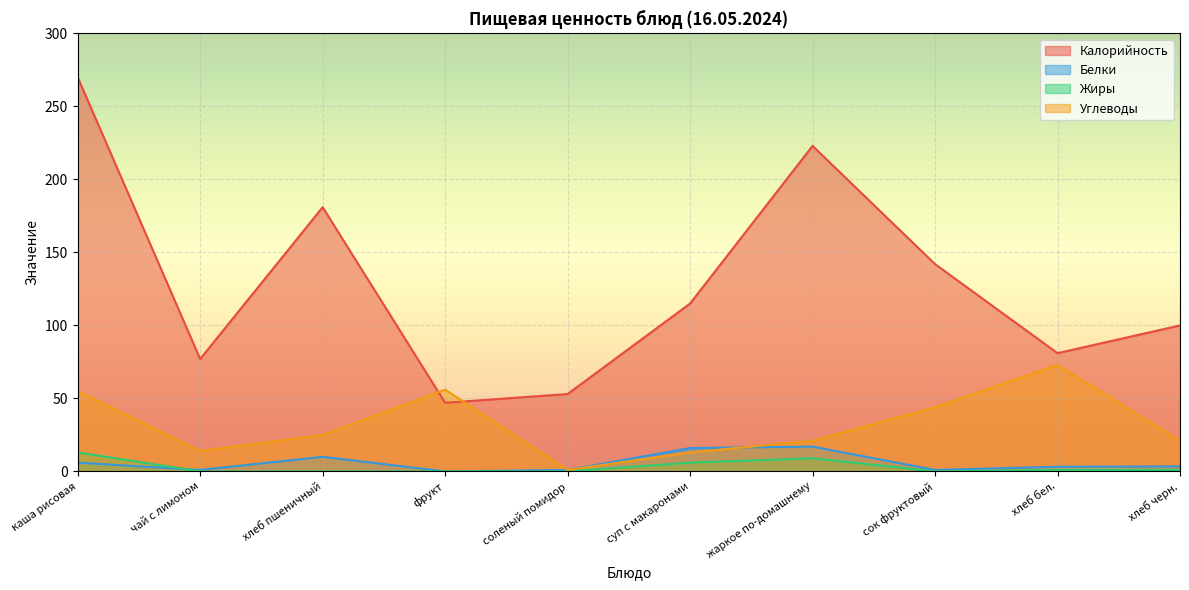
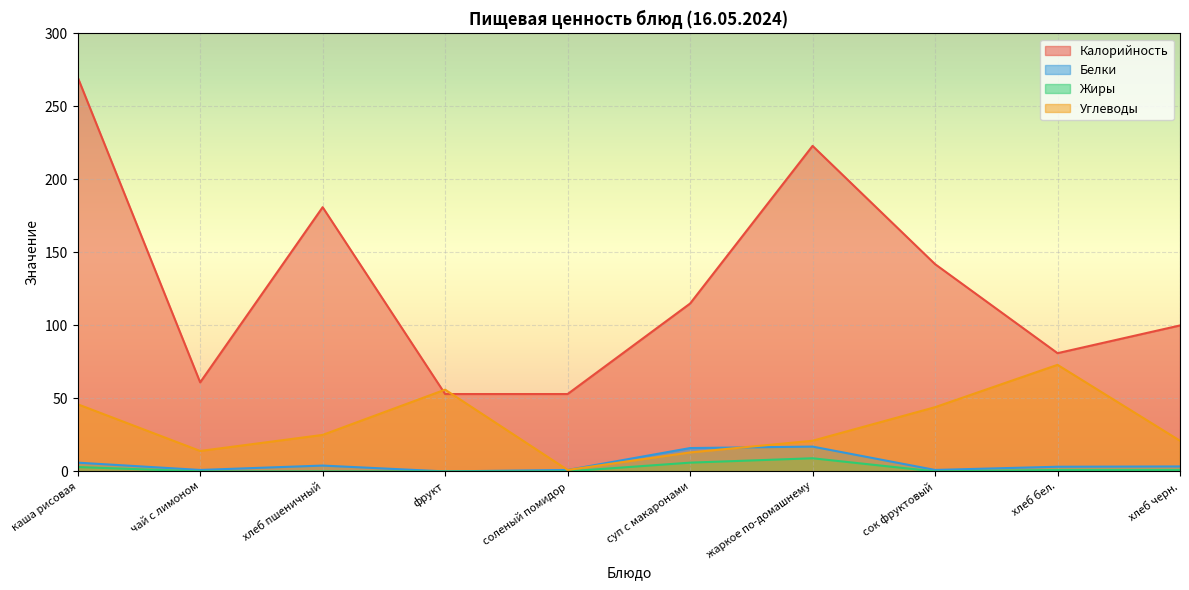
  {
    "Калорийность": {
      "каша рисовая": 270,
-     "чай с лимоном": 77,
+     "чай с лимоном": 61,
      "хлеб пшеничный": 181,
-     "фрукт": 47,
+     "фрукт": 53,
      "соленый помидор": 53,
      "суп с макаронами": 115,
      "жаркое по-домашнему": 223,
      "сок фруктовый": 142,
      "хлеб бел.": 81,
      "хлеб черн.": 100
    },
    "Белки": {
      "каша рисовая": 6,
-     "хлеб пшеничный": 10,
+     "хлеб пшеничный": 4,
      "суп с макаронами": 16,
      "жаркое по-домашнему": 17,
      "хлеб бел.": 3,
      "хлеб черн.": 3
    },
    "Жиры": {
-     "каша рисовая": 13,
+     "каша рисовая": 3,
      "хлеб пшеничный": 0,
      "суп с макаронами": 6,
      "жаркое по-домашнему": 9,
      "хлеб бел.": 1,
      "хлеб черн.": 1
    },
    "Углеводы": {
-     "каша рисовая": 55,
+     "каша рисовая": 46,
      "чай с лимоном": 14,
      "хлеб пшеничный": 25,
      "фрукт": 56,
      "суп с макаронами": 13,
      "жаркое по-домашнему": 21,
      "сок фруктовый": 44,
      "хлеб бел.": 73,
      "хлеб черн.": 21
    }
  }
